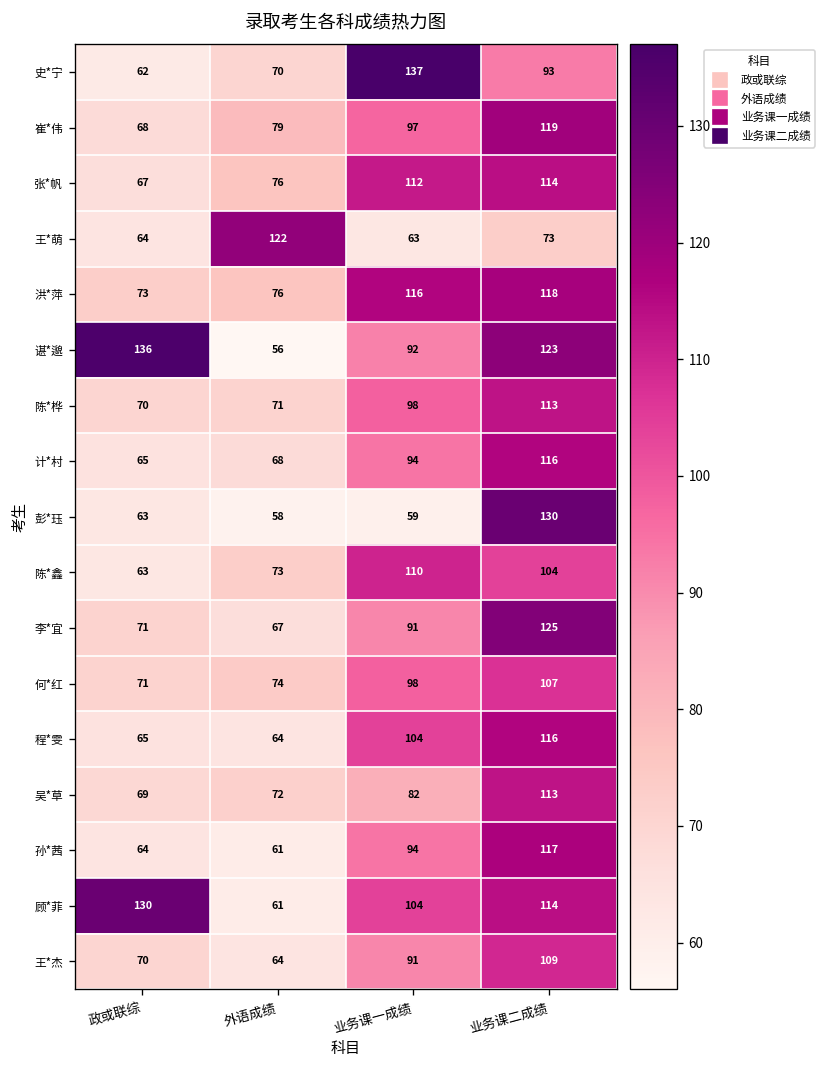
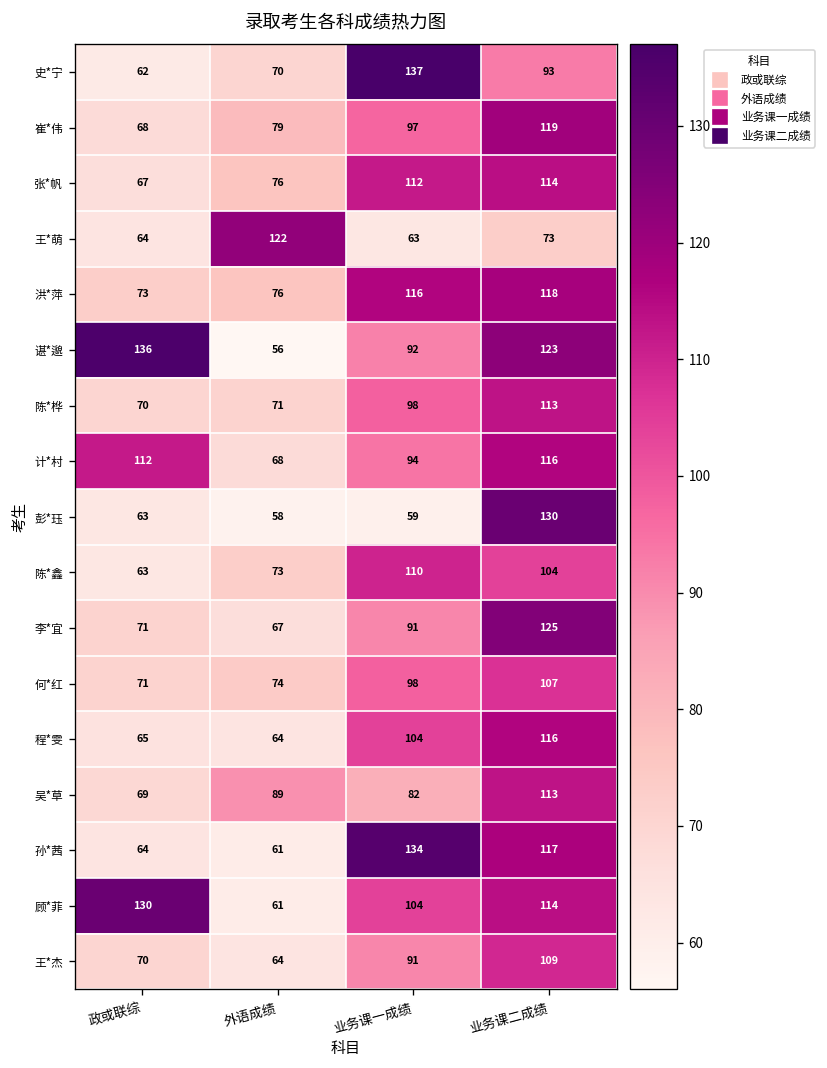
  {
    "史*宁": {
      "政或联综": 62,
      "外语成绩": 70,
      "业务课一成绩": 137,
      "业务课二成绩": 93
    },
    "崔*伟": {
      "政或联综": 68,
      "外语成绩": 79,
      "业务课一成绩": 97,
      "业务课二成绩": 119
    },
    "张*帆": {
      "政或联综": 67,
      "外语成绩": 76,
      "业务课一成绩": 112,
      "业务课二成绩": 114
    },
    "王*萌": {
      "政或联综": 64,
      "外语成绩": 122,
      "业务课一成绩": 63,
      "业务课二成绩": 73
    },
    "洪*萍": {
      "政或联综": 73,
      "外语成绩": 76,
      "业务课一成绩": 116,
      "业务课二成绩": 118
    },
    "谌*邈": {
      "政或联综": 136,
      "外语成绩": 56,
      "业务课一成绩": 92,
      "业务课二成绩": 123
    },
    "陈*桦": {
      "政或联综": 70,
      "外语成绩": 71,
      "业务课一成绩": 98,
      "业务课二成绩": 113
    },
    "计*村": {
-     "政或联综": 65,
+     "政或联综": 112,
      "外语成绩": 68,
      "业务课一成绩": 94,
      "业务课二成绩": 116
    },
    "彭*珏": {
      "政或联综": 63,
      "外语成绩": 58,
      "业务课一成绩": 59,
      "业务课二成绩": 130
    },
    "陈*鑫": {
      "政或联综": 63,
      "外语成绩": 73,
      "业务课一成绩": 110,
      "业务课二成绩": 104
    },
    "李*宜": {
      "政或联综": 71,
      "外语成绩": 67,
      "业务课一成绩": 91,
      "业务课二成绩": 125
    },
    "何*红": {
      "政或联综": 71,
      "外语成绩": 74,
      "业务课一成绩": 98,
      "业务课二成绩": 107
    },
    "程*雯": {
      "政或联综": 65,
      "外语成绩": 64,
      "业务课一成绩": 104,
      "业务课二成绩": 116
    },
    "吴*草": {
      "政或联综": 69,
-     "外语成绩": 72,
+     "外语成绩": 89,
      "业务课一成绩": 82,
      "业务课二成绩": 113
    },
    "孙*茜": {
      "政或联综": 64,
      "外语成绩": 61,
-     "业务课一成绩": 94,
+     "业务课一成绩": 134,
      "业务课二成绩": 117
    },
    "顾*菲": {
      "政或联综": 130,
      "外语成绩": 61,
      "业务课一成绩": 104,
      "业务课二成绩": 114
    },
    "王*杰": {
      "政或联综": 70,
      "外语成绩": 64,
      "业务课一成绩": 91,
      "业务课二成绩": 109
    }
  }
